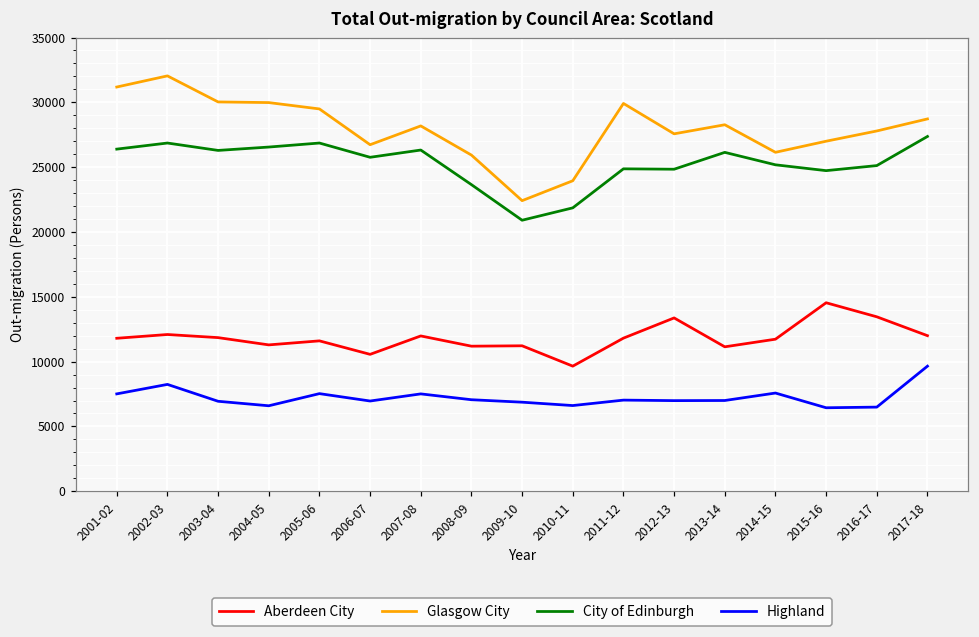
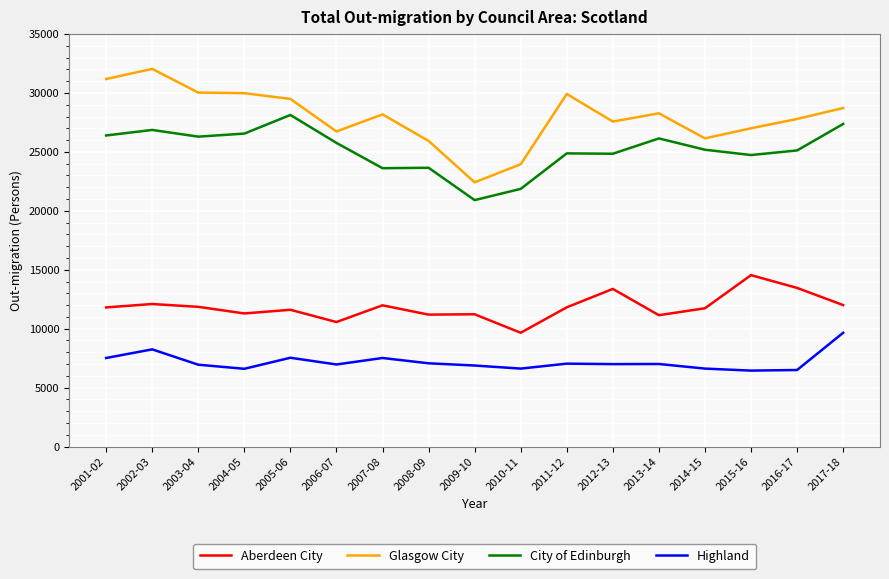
  {
    "Aberdeen City": {
      "2001-02": 11800,
      "2002-03": 12100,
      "2003-04": 11900,
      "2004-05": 11300,
      "2005-06": 11600,
      "2006-07": 10600,
      "2007-08": 12000,
      "2008-09": 11200,
      "2009-10": 11200,
      "2010-11": 9700,
      "2011-12": 11800,
      "2012-13": 13400,
      "2013-14": 11100,
      "2014-15": 11700,
      "2015-16": 14500,
      "2016-17": 13500,
      "2017-18": 12000
    },
    "Glasgow City": {
      "2001-02": 31200,
      "2002-03": 32000,
      "2003-04": 30000,
      "2004-05": 30000,
      "2005-06": 29500,
      "2006-07": 26700,
      "2007-08": 28200,
      "2008-09": 25900,
      "2009-10": 22400,
      "2010-11": 24000,
      "2011-12": 29900,
      "2012-13": 27600,
      "2013-14": 28300,
      "2014-15": 26100,
      "2015-16": 27000,
      "2016-17": 27800,
      "2017-18": 28700
    },
    "City of Edinburgh": {
      "2001-02": 26400,
      "2002-03": 26900,
      "2003-04": 26300,
      "2004-05": 26600,
-     "2005-06": 26900,
+     "2005-06": 28100,
      "2006-07": 25800,
-     "2007-08": 26300,
+     "2007-08": 23600,
      "2008-09": 23700,
      "2009-10": 20900,
      "2010-11": 21900,
      "2011-12": 24900,
      "2012-13": 24800,
      "2013-14": 26100,
      "2014-15": 25200,
      "2015-16": 24700,
      "2016-17": 25100,
      "2017-18": 27400
    },
    "Highland": {
      "2001-02": 7500,
      "2002-03": 8200,
      "2003-04": 6900,
      "2004-05": 6600,
      "2005-06": 7500,
      "2006-07": 7000,
      "2007-08": 7500,
      "2008-09": 7100,
      "2009-10": 6900,
      "2010-11": 6600,
      "2011-12": 7000,
      "2012-13": 7000,
      "2013-14": 7000,
-     "2014-15": 7600,
+     "2014-15": 6600,
      "2015-16": 6400,
      "2016-17": 6500,
      "2017-18": 9600
    }
  }
